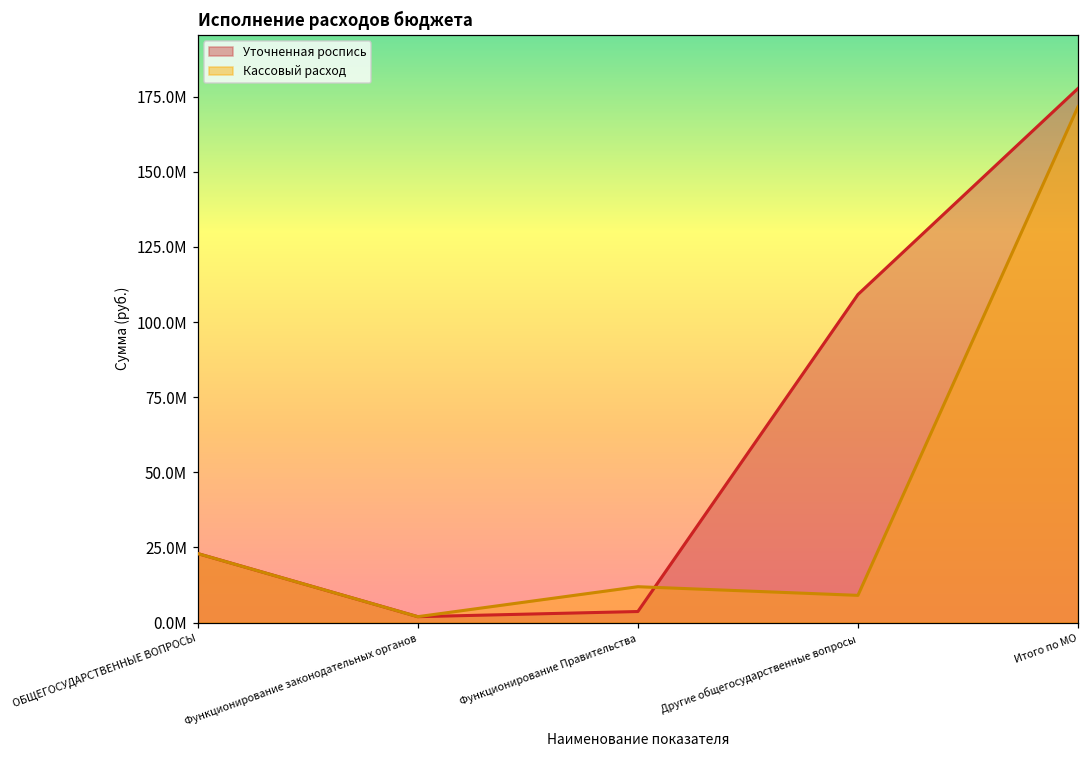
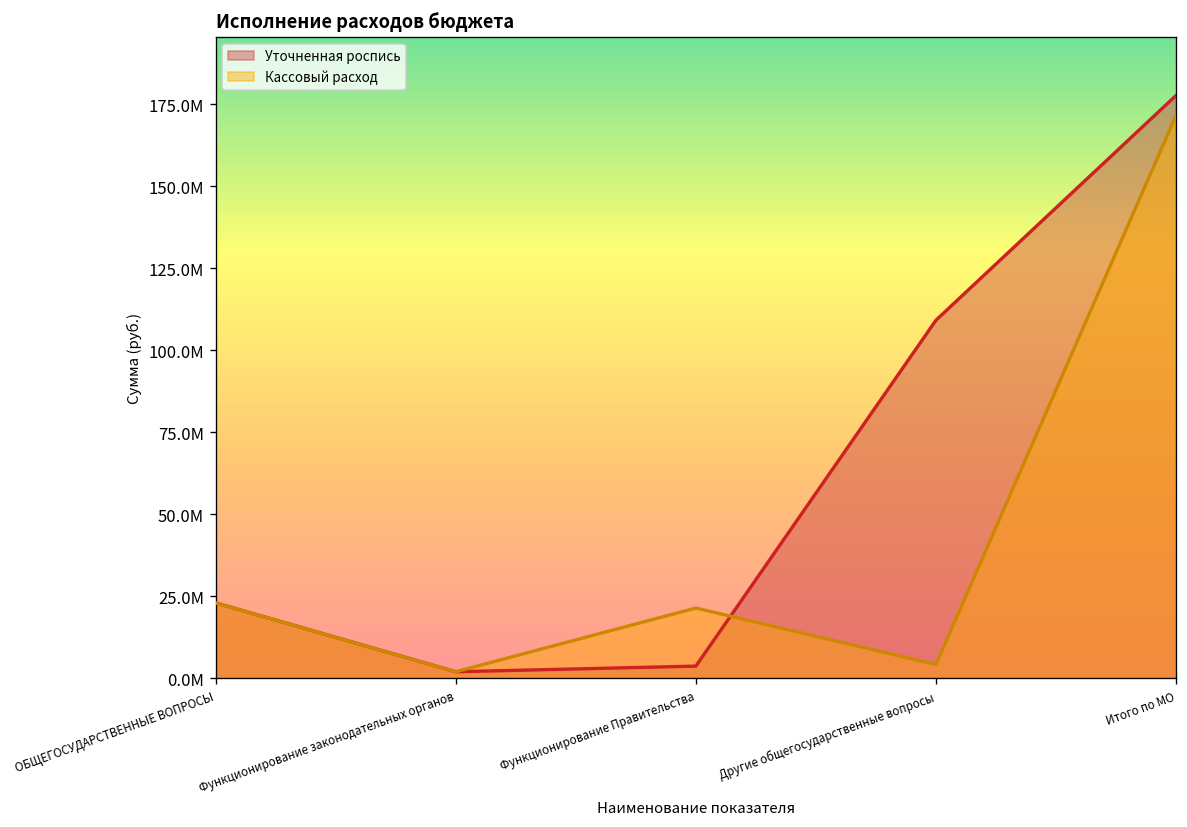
  {
    "Уточненная роспись": {
      "Функционирование Правительства": "4М",
      "Другие общегосударственные вопросы": "109М",
      "Итого по МО": "178М"
    },
    "Кассовый расход": {
-     "Функционирование Правительства": "12М",
-     "Другие общегосударственные вопросы": "9М",
+     "Функционирование Правительства": "21М",
+     "Другие общегосударственные вопросы": "4М",
      "Итого по МО": "172М"
    }
  }
